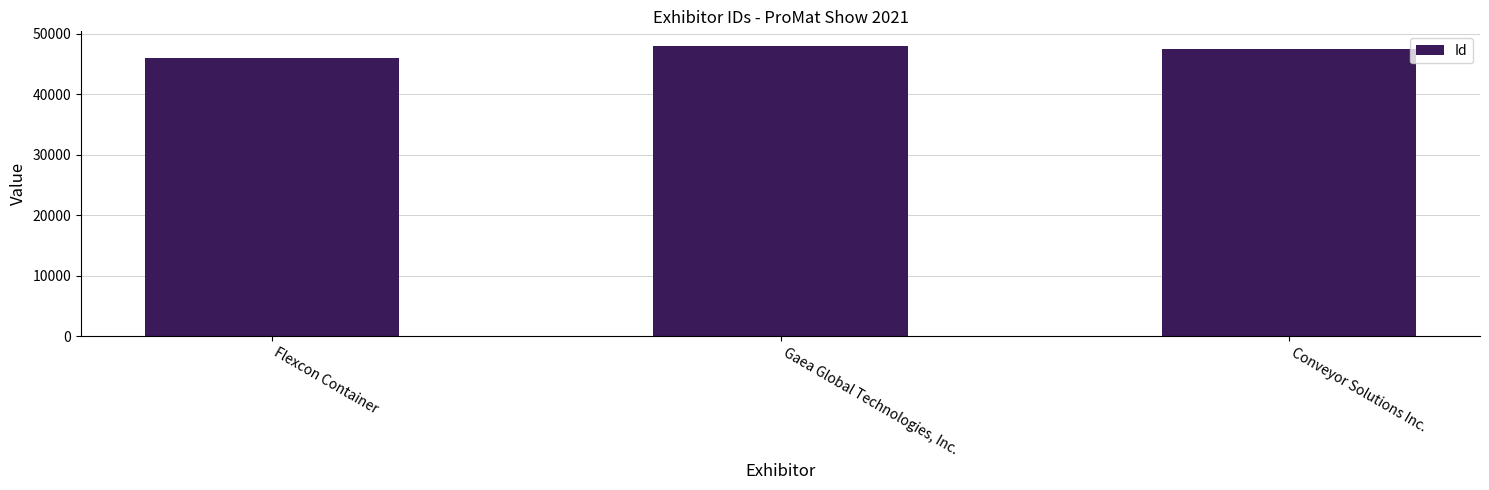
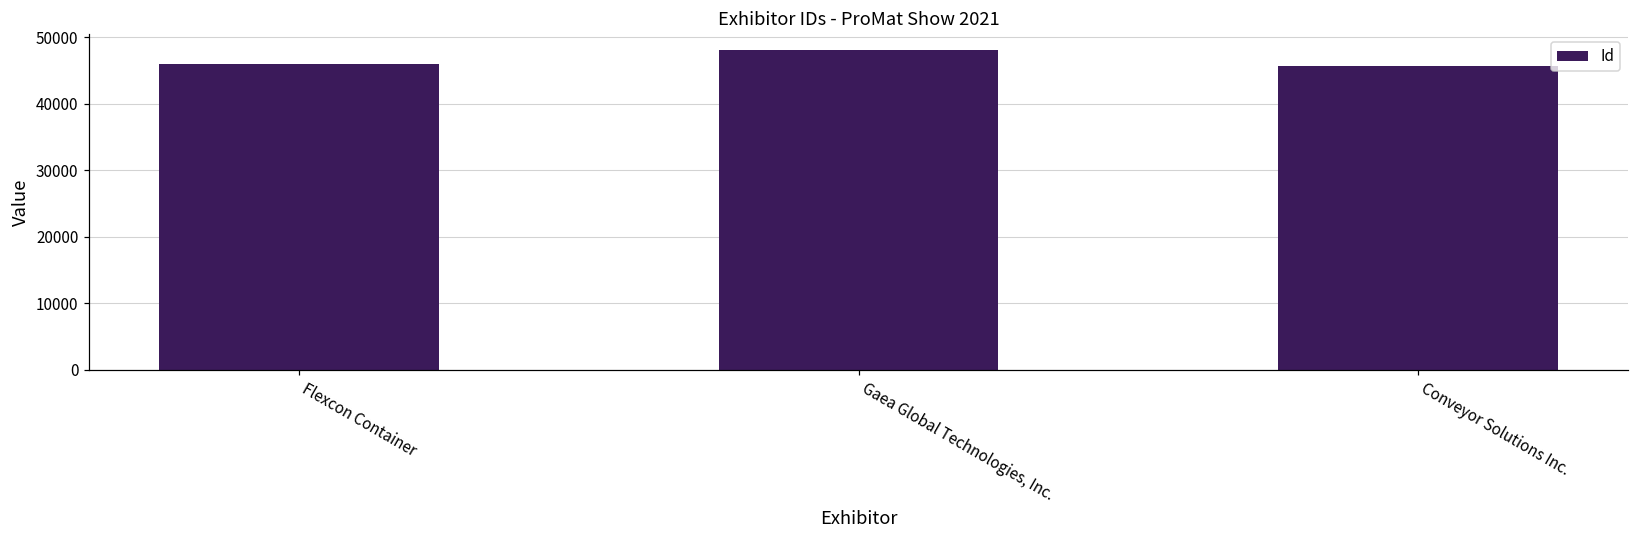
  {
    "Flexcon Container": 46000,
    "Gaea Global Technologies, Inc.": 48000,
-   "Conveyor Solutions Inc.": 47000
+   "Conveyor Solutions Inc.": 46000
  }
